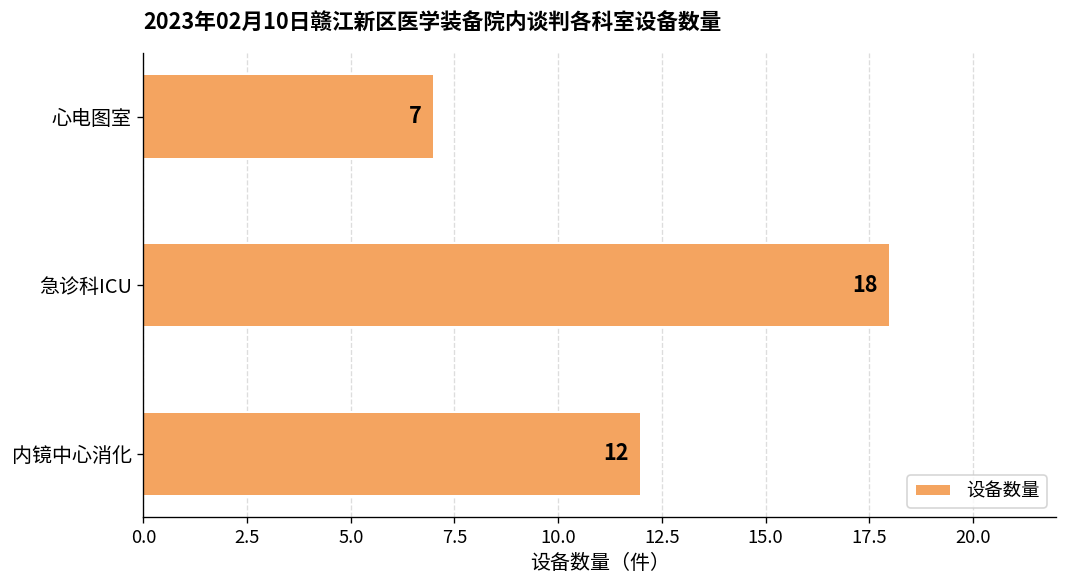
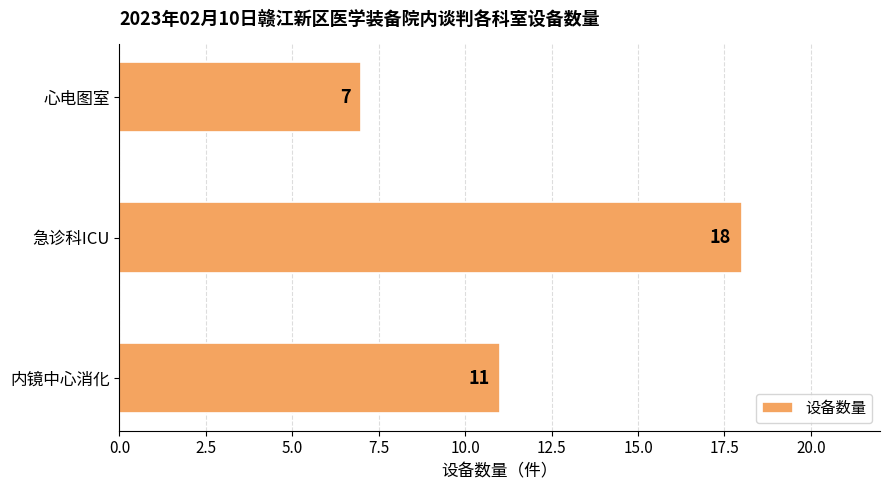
  {
    "心电图室": 7,
    "急诊科ICU": 18,
-   "内镜中心消化": 12
+   "内镜中心消化": 11
  }
